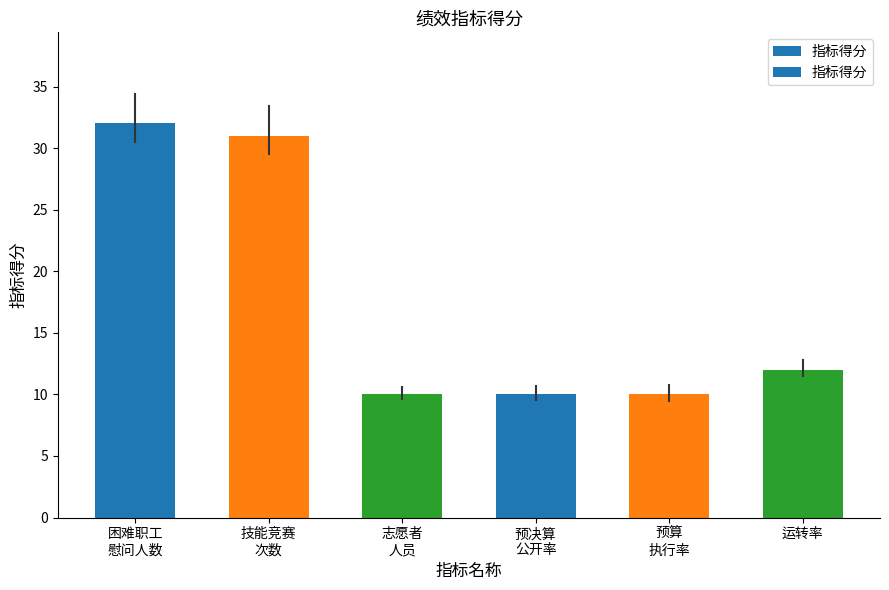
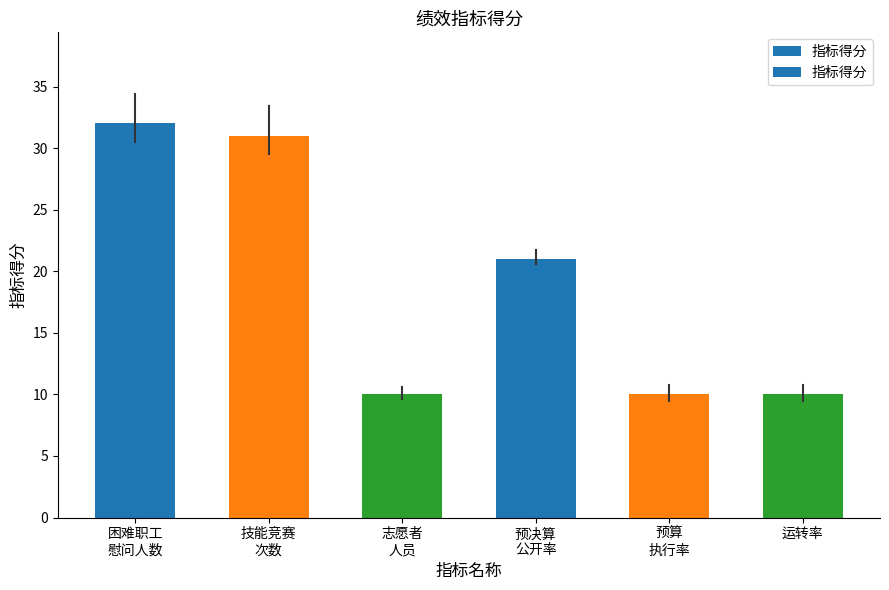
  {
    "指标得分": {
      "困难职工 慰问人数": 32,
      "技能竞赛 次数": 31,
      "志愿者 人员": 10,
-     "预决算 公开率": 10,
+     "预决算 公开率": 21,
      "预算 执行率": 10,
-     "运转率": 12
+     "运转率": 10
    }
  }
